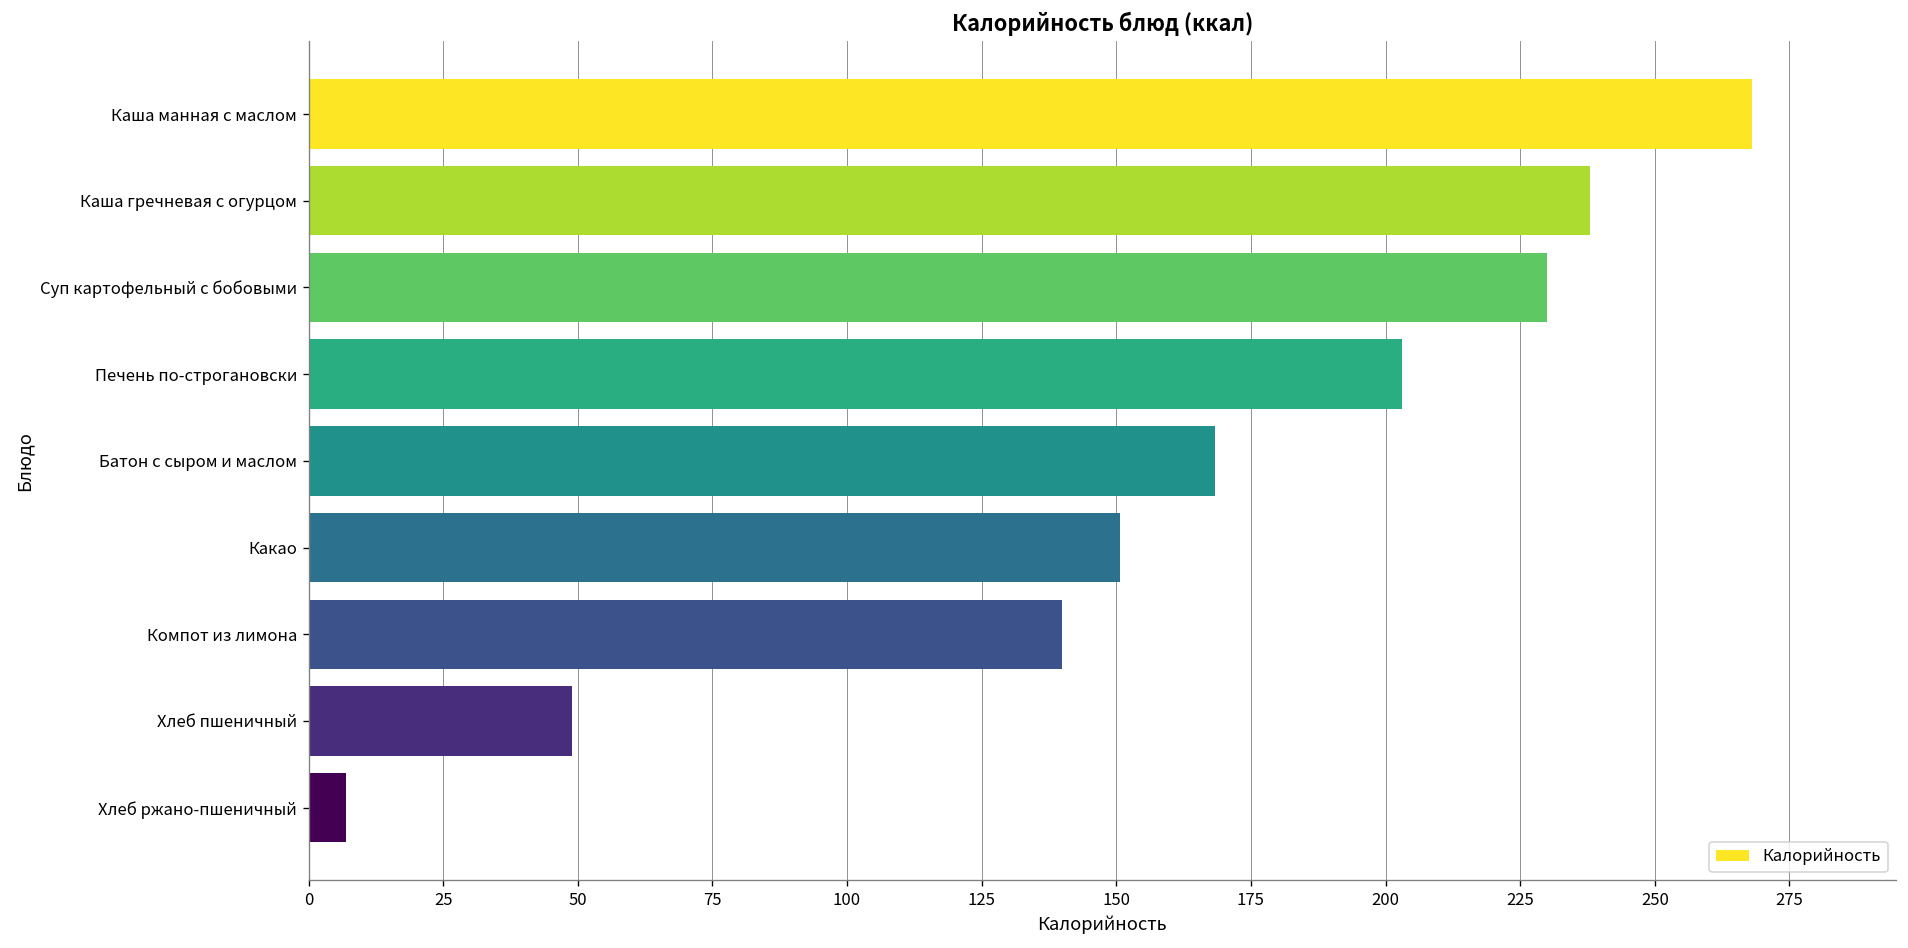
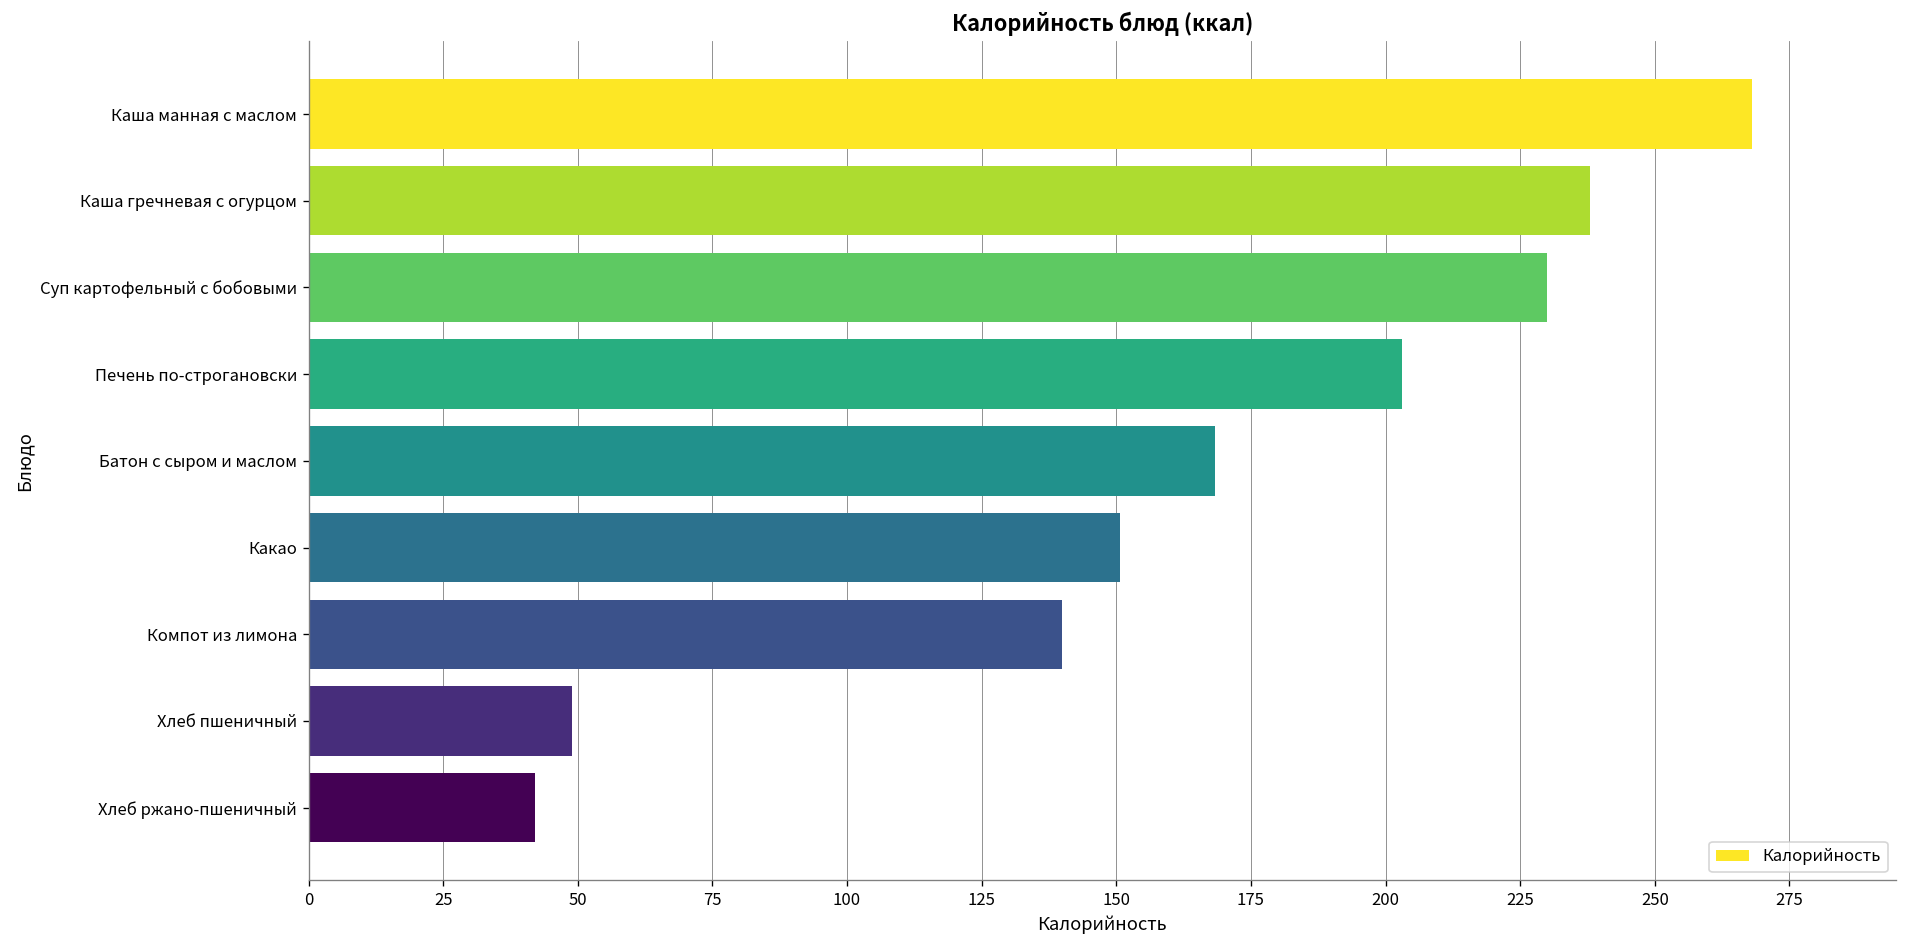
  {
    "Каша манная с маслом": 268,
    "Каша гречневая с огурцом": 238,
    "Суп картофельный с бобовыми": 230,
    "Печень по-строгановски": 203,
    "Батон с сыром и маслом": 168,
    "Какао": 151,
    "Компот из лимона": 140,
    "Хлеб пшеничный": 49,
-   "Хлеб ржано-пшеничный": 7
+   "Хлеб ржано-пшеничный": 42
  }
